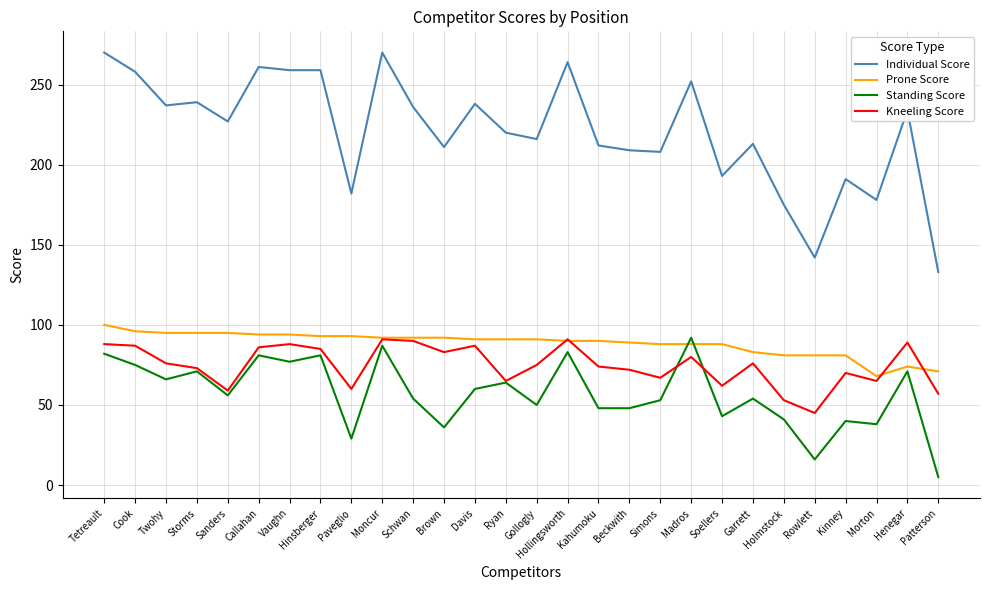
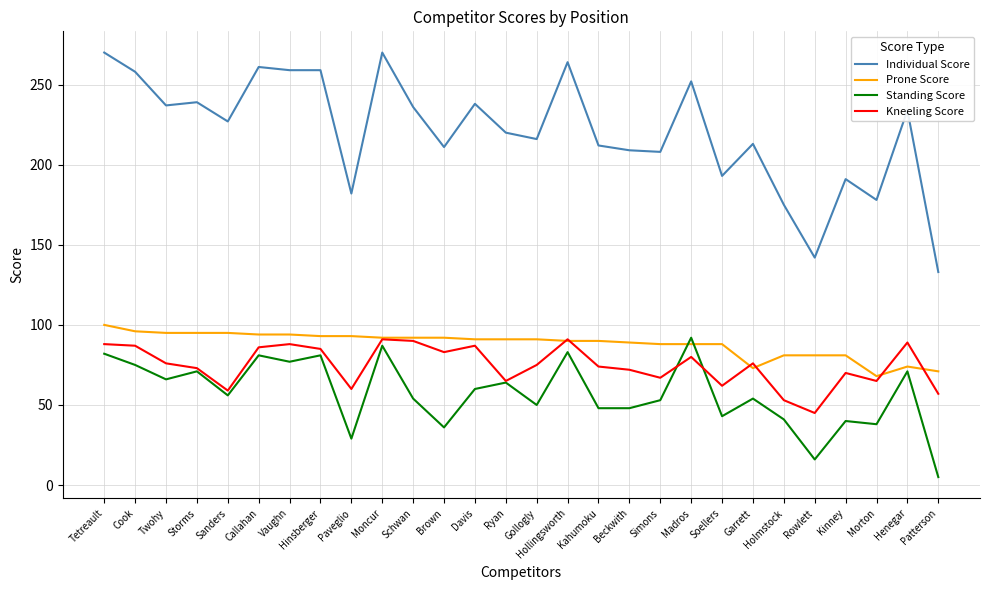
  {
    "Individual Score": {
      "Tetreault": 270,
      "Cook": 258,
      "Twohy": 237,
      "Storms": 239,
      "Sanders": 227,
      "Callahan": 261,
      "Vaughn": 259,
      "Hinsberger": 259,
      "Paveglio": 182,
      "Moncur": 270,
      "Schwan": 236,
      "Brown": 211,
      "Davis": 238,
      "Ryan": 220,
      "Gollogly": 216,
      "Hollingsworth": 264,
      "Kahumoku": 212,
      "Beckwith": 209,
      "Simons": 208,
      "Madros": 252,
      "Soellers": 193,
      "Garrett": 213,
      "Holmstock": 175,
      "Rowlett": 142,
      "Kinney": 191,
      "Morton": 178,
      "Patterson": 133
    },
    "Prone Score": {
      "Tetreault": 100,
      "Cook": 96,
      "Twohy": 95,
      "Storms": 95,
      "Sanders": 95,
      "Callahan": 94,
      "Vaughn": 94,
      "Hinsberger": 93,
      "Paveglio": 93,
      "Schwan": 92,
      "Brown": 92,
      "Davis": 91,
      "Ryan": 91,
      "Gollogly": 91,
      "Kahumoku": 90,
      "Beckwith": 89,
      "Simons": 88,
      "Madros": 88,
      "Soellers": 88,
-     "Garrett": 83,
+     "Garrett": 73,
      "Holmstock": 81,
      "Rowlett": 81,
      "Kinney": 81,
      "Morton": 68,
      "Henegar": 74,
      "Patterson": 71
    },
    "Standing Score": {
      "Tetreault": 82,
      "Cook": 75,
      "Twohy": 66,
      "Storms": 71,
      "Sanders": 56,
      "Callahan": 81,
      "Vaughn": 77,
      "Hinsberger": 81,
      "Paveglio": 29,
      "Moncur": 87,
      "Schwan": 54,
      "Brown": 36,
      "Davis": 60,
      "Gollogly": 50,
      "Hollingsworth": 83,
      "Kahumoku": 48,
      "Beckwith": 48,
      "Simons": 53,
      "Madros": 92,
      "Soellers": 43,
      "Garrett": 54,
      "Holmstock": 41,
      "Rowlett": 16,
      "Kinney": 40,
      "Morton": 38,
      "Henegar": 71,
      "Patterson": 5
    },
    "Kneeling Score": {
      "Tetreault": 88,
      "Cook": 87,
      "Twohy": 76,
      "Storms": 73,
      "Sanders": 59,
      "Callahan": 86,
      "Vaughn": 88,
      "Hinsberger": 85,
      "Paveglio": 60,
      "Schwan": 90,
      "Brown": 83,
      "Davis": 87,
      "Gollogly": 75,
      "Kahumoku": 74,
      "Beckwith": 72,
      "Simons": 67,
      "Madros": 80,
      "Soellers": 62,
      "Garrett": 76,
      "Holmstock": 53,
      "Rowlett": 45,
      "Kinney": 70,
      "Morton": 65,
      "Henegar": 89,
      "Patterson": 57
    }
  }
